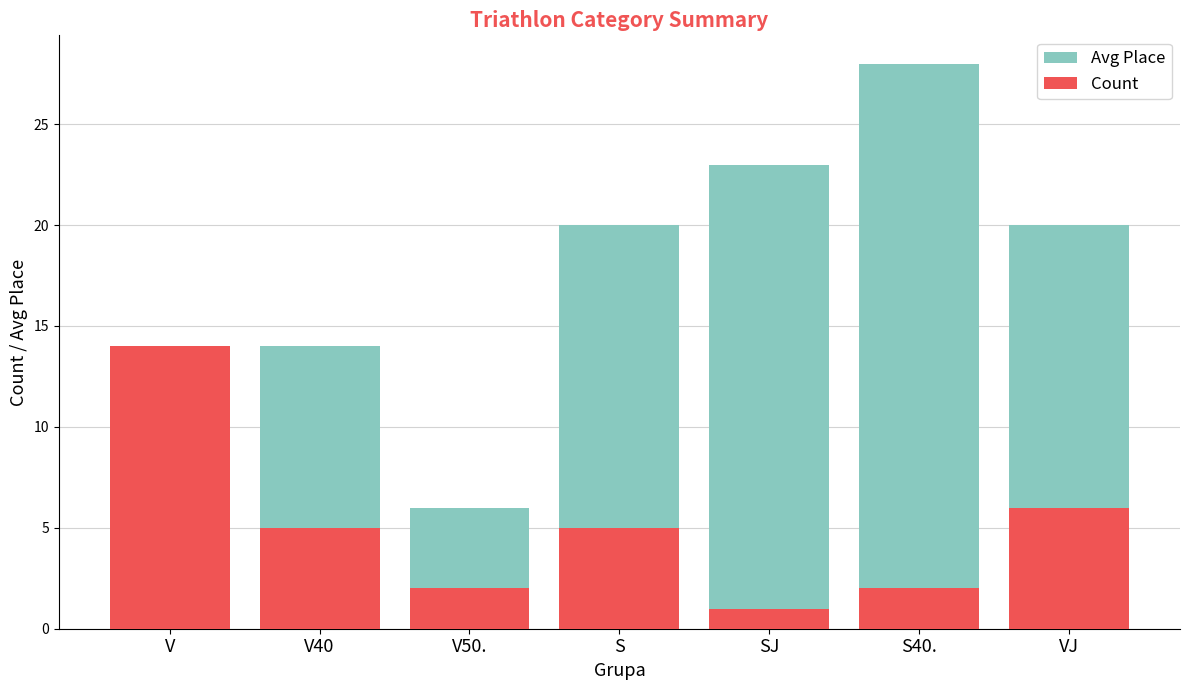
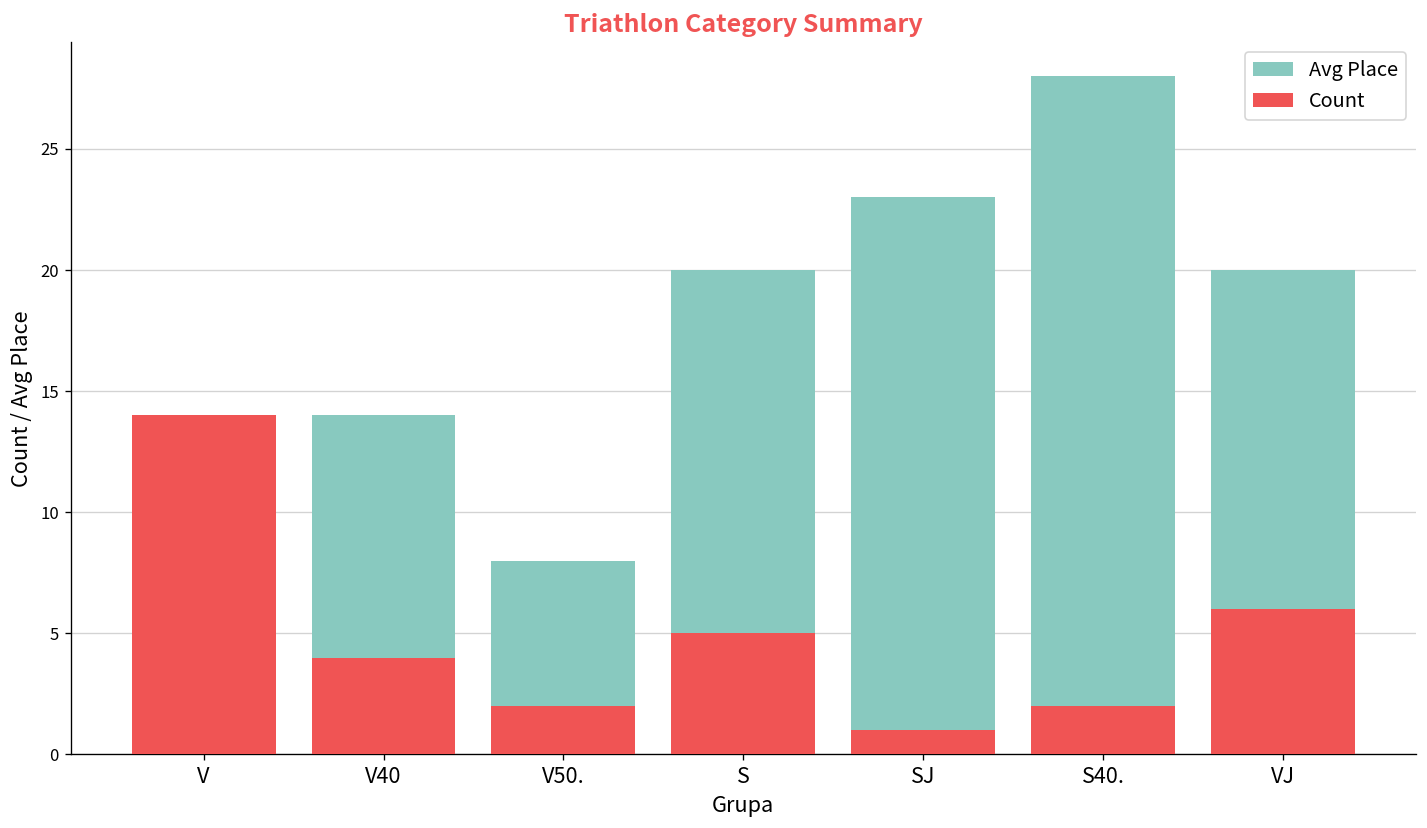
  {
    "Avg Place": {
      "V40": 14,
-     "V50.": 6,
+     "V50.": 8,
      "S": 20,
      "SJ": 23,
      "S40.": 28,
      "VJ": 20
    },
    "Count": {
      "V": 14,
-     "V40": 5
+     "V40": 4
    }
  }
